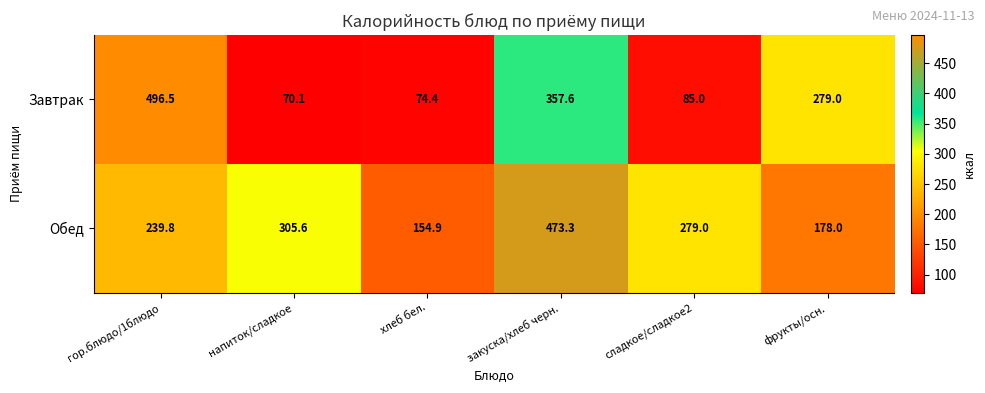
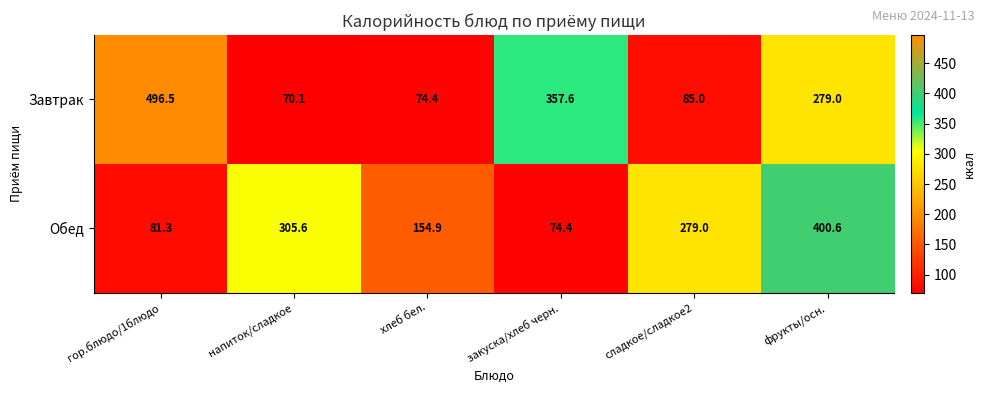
  {
    "Завтрак": {
      "гор.блюдо/1блюдо": 496.5,
      "напиток/сладкое": 70.1,
      "хлеб бел.": 74.4,
      "закуска/хлеб черн.": 357.6,
      "сладкое/сладкое2": 85.0,
      "фрукты/осн.": 279.0
    },
    "Обед": {
-     "гор.блюдо/1блюдо": 239.8,
+     "гор.блюдо/1блюдо": 81.3,
      "напиток/сладкое": 305.6,
      "хлеб бел.": 154.9,
-     "закуска/хлеб черн.": 473.3,
+     "закуска/хлеб черн.": 74.4,
      "сладкое/сладкое2": 279.0,
-     "фрукты/осн.": 178.0
+     "фрукты/осн.": 400.6
    }
  }
